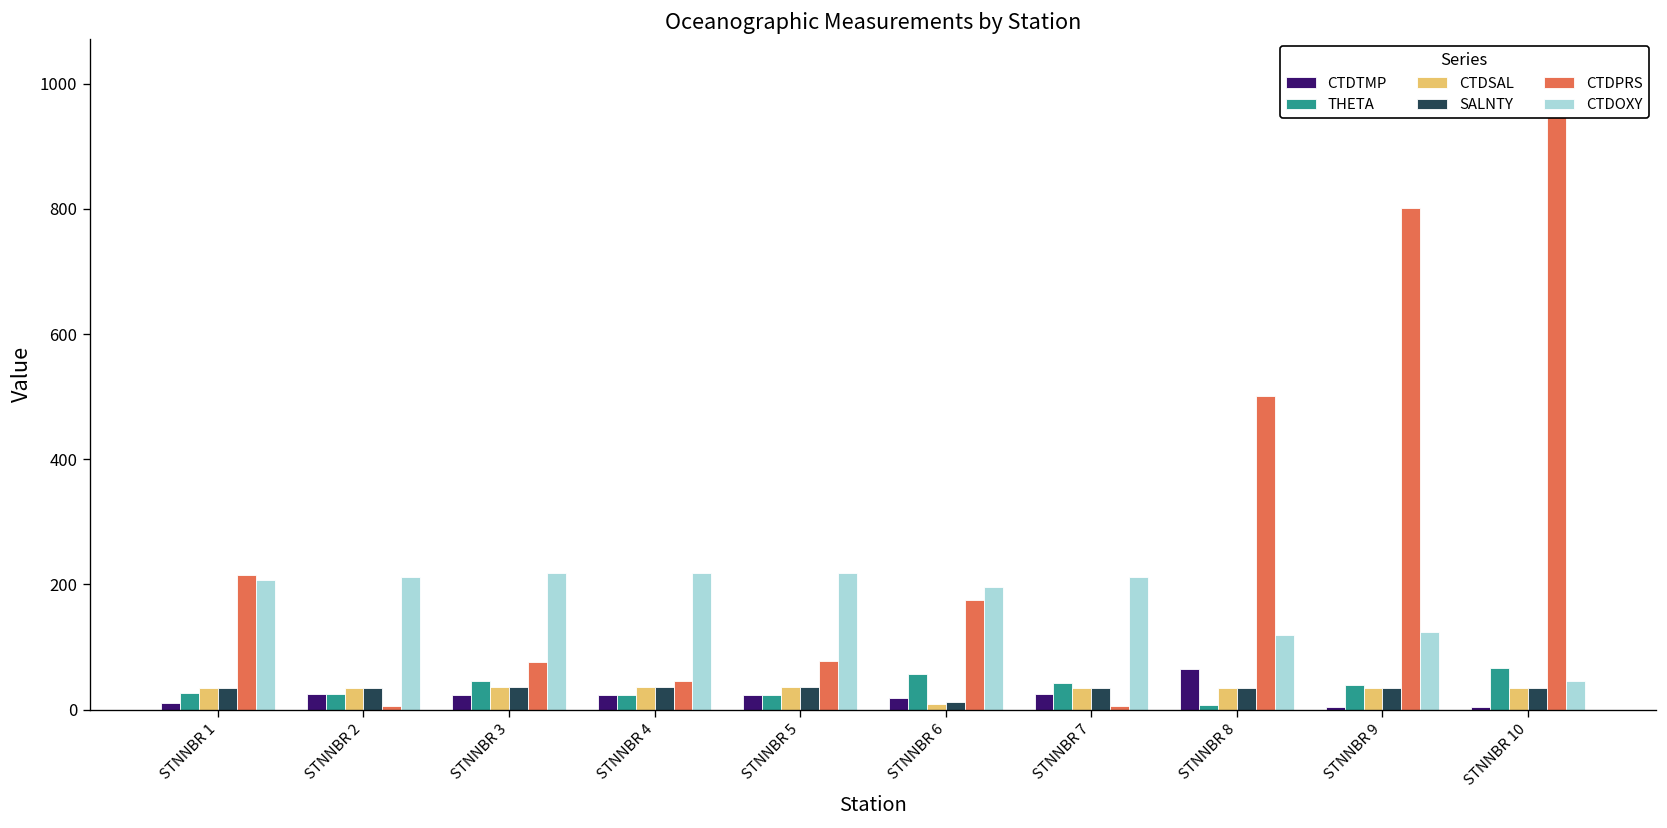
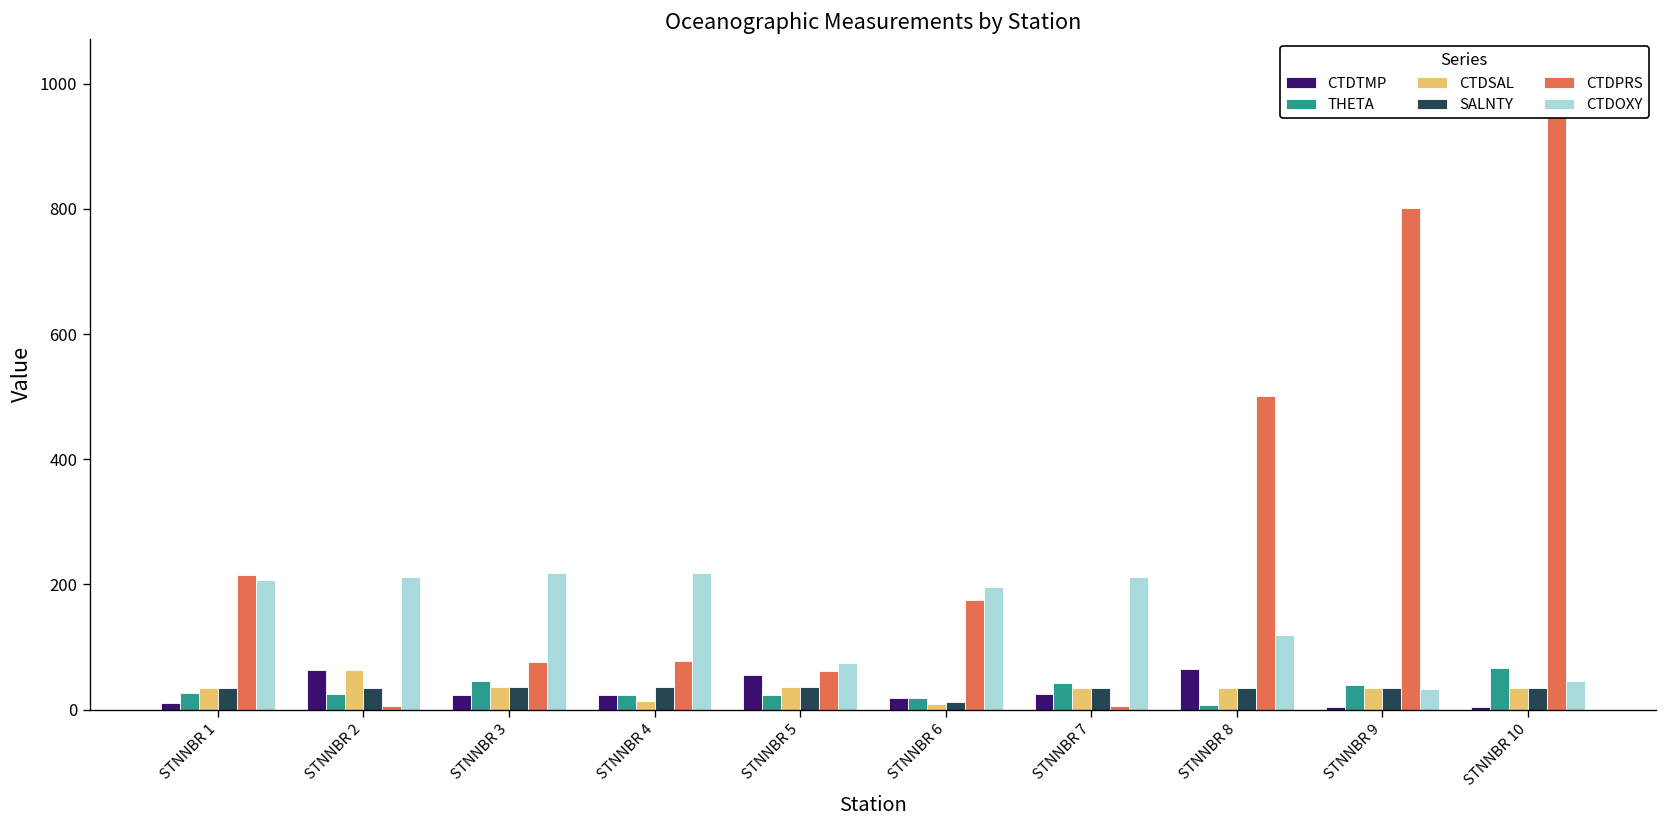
  {
    "CTDTMP": {
      "STNNBR 1": 10,
-     "STNNBR 2": 30,
+     "STNNBR 2": 60,
      "STNNBR 3": 20,
      "STNNBR 4": 20,
-     "STNNBR 5": 20,
+     "STNNBR 5": 50,
      "STNNBR 6": 20,
      "STNNBR 7": 30,
      "STNNBR 8": 70
    },
    "THETA": {
      "STNNBR 1": 30,
      "STNNBR 2": 30,
      "STNNBR 3": 50,
      "STNNBR 4": 20,
      "STNNBR 5": 20,
-     "STNNBR 6": 60,
+     "STNNBR 6": 20,
      "STNNBR 7": 40,
      "STNNBR 8": 10,
      "STNNBR 9": 40,
      "STNNBR 10": 70
    },
    "CTDSAL": {
      "STNNBR 1": 30,
-     "STNNBR 2": 40,
+     "STNNBR 2": 60,
      "STNNBR 3": 40,
-     "STNNBR 4": 40,
+     "STNNBR 4": 10,
      "STNNBR 5": 40,
      "STNNBR 6": 10,
      "STNNBR 7": 40,
      "STNNBR 8": 30,
      "STNNBR 9": 30,
      "STNNBR 10": 30
    },
    "SALNTY": {
      "STNNBR 1": 30,
      "STNNBR 2": 40,
      "STNNBR 3": 40,
      "STNNBR 4": 40,
      "STNNBR 5": 40,
      "STNNBR 6": 10,
      "STNNBR 7": 40,
      "STNNBR 8": 30,
      "STNNBR 9": 30,
      "STNNBR 10": 30
    },
    "CTDPRS": {
      "STNNBR 1": 210,
      "STNNBR 2": 10,
      "STNNBR 3": 80,
-     "STNNBR 4": 50,
-     "STNNBR 5": 80,
+     "STNNBR 4": 80,
+     "STNNBR 5": 60,
      "STNNBR 6": 180,
      "STNNBR 7": 10,
      "STNNBR 8": 500,
      "STNNBR 9": 800
    },
    "CTDOXY": {
      "STNNBR 1": 210,
      "STNNBR 2": 210,
      "STNNBR 3": 220,
      "STNNBR 4": 220,
-     "STNNBR 5": 220,
+     "STNNBR 5": 70,
      "STNNBR 6": 200,
      "STNNBR 7": 210,
      "STNNBR 8": 120,
-     "STNNBR 9": 120,
+     "STNNBR 9": 30,
      "STNNBR 10": 50
    }
  }
